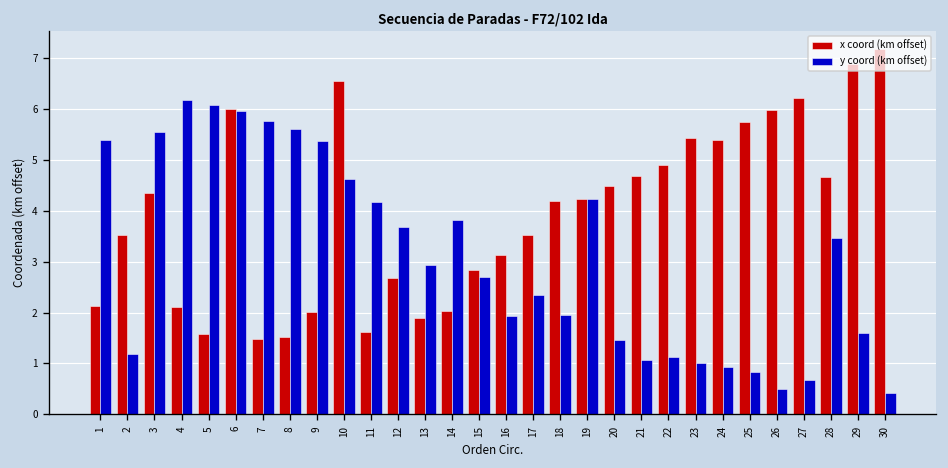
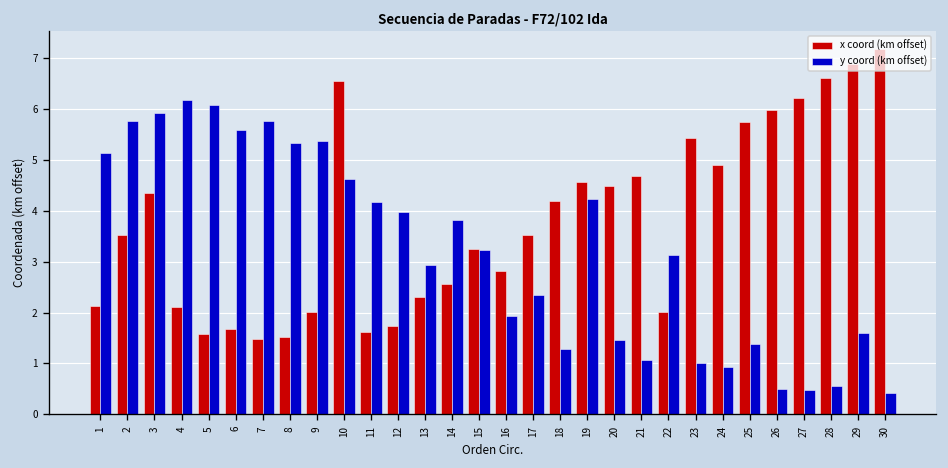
  {
    "x coord (km offset)": {
      "1": 2.1,
      "2": 3.5,
      "3": 4.3,
      "4": 2.1,
      "5": 1.6,
-     "6": 6.0,
+     "6": 1.7,
      "7": 1.5,
      "8": 1.5,
      "9": 2.0,
      "10": 6.5,
      "11": 1.6,
-     "12": 2.7,
-     "13": 1.9,
-     "14": 2.0,
-     "15": 2.8,
-     "16": 3.1,
+     "12": 1.7,
+     "13": 2.3,
+     "14": 2.6,
+     "15": 3.2,
+     "16": 2.8,
      "17": 3.5,
      "18": 4.2,
-     "19": 4.2,
+     "19": 4.6,
      "20": 4.5,
      "21": 4.7,
-     "22": 4.9,
+     "22": 2.0,
      "23": 5.4,
-     "24": 5.4,
+     "24": 4.9,
      "25": 5.7,
      "26": 6.0,
      "27": 6.2,
-     "28": 4.7
+     "28": 6.6
    },
    "y coord (km offset)": {
-     "1": 5.4,
-     "2": 1.2,
-     "3": 5.6,
+     "1": 5.1,
+     "2": 5.8,
+     "3": 5.9,
      "4": 6.2,
      "5": 6.1,
-     "6": 6.0,
+     "6": 5.6,
      "7": 5.8,
-     "8": 5.6,
+     "8": 5.3,
      "9": 5.4,
      "10": 4.6,
      "11": 4.2,
-     "12": 3.7,
+     "12": 4.0,
      "13": 2.9,
      "14": 3.8,
-     "15": 2.7,
+     "15": 3.2,
      "16": 1.9,
      "17": 2.3,
-     "18": 2.0,
+     "18": 1.3,
      "19": 4.2,
      "20": 1.5,
      "21": 1.1,
-     "22": 1.1,
+     "22": 3.1,
      "23": 1.0,
      "24": 0.9,
-     "25": 0.8,
+     "25": 1.4,
      "26": 0.5,
-     "27": 0.7,
-     "28": 3.5,
+     "27": 0.5,
+     "28": 0.6,
      "29": 1.6,
      "30": 0.4
    }
  }
